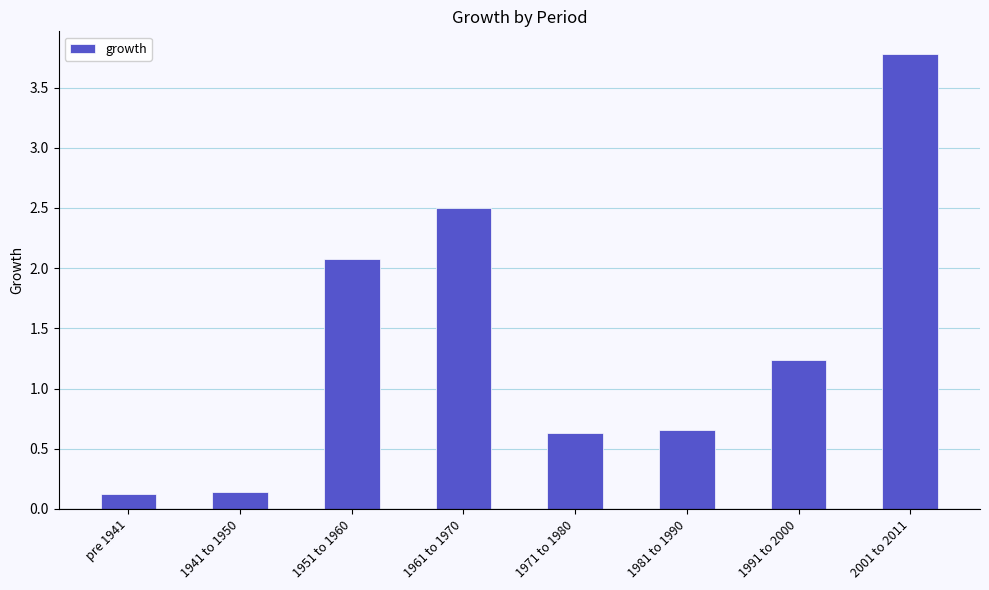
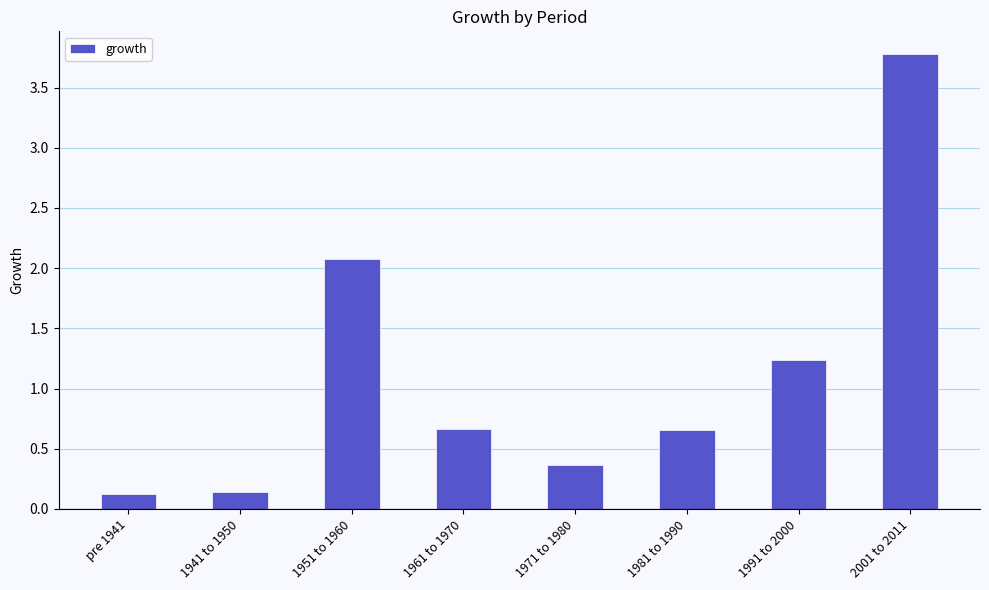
  {
    "pre 1941": 0.12,
    "1941 to 1950": 0.14,
    "1951 to 1960": 2.07,
-   "1961 to 1970": 2.50,
-   "1971 to 1980": 0.63,
+   "1961 to 1970": 0.67,
+   "1971 to 1980": 0.36,
    "1981 to 1990": 0.65,
    "1991 to 2000": 1.24,
    "2001 to 2011": 3.78
  }
